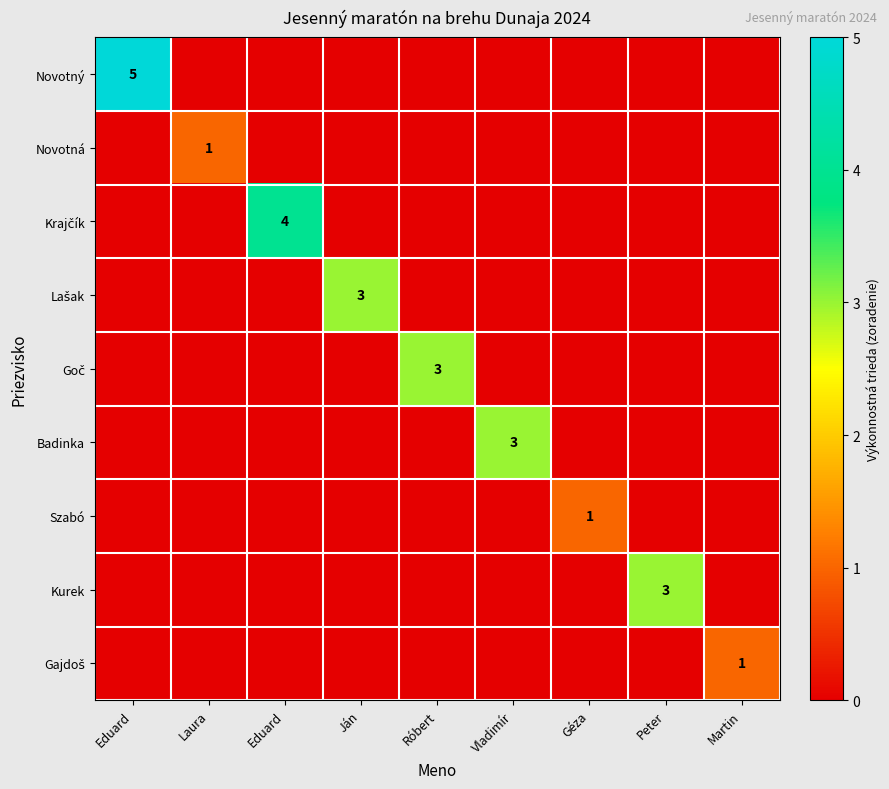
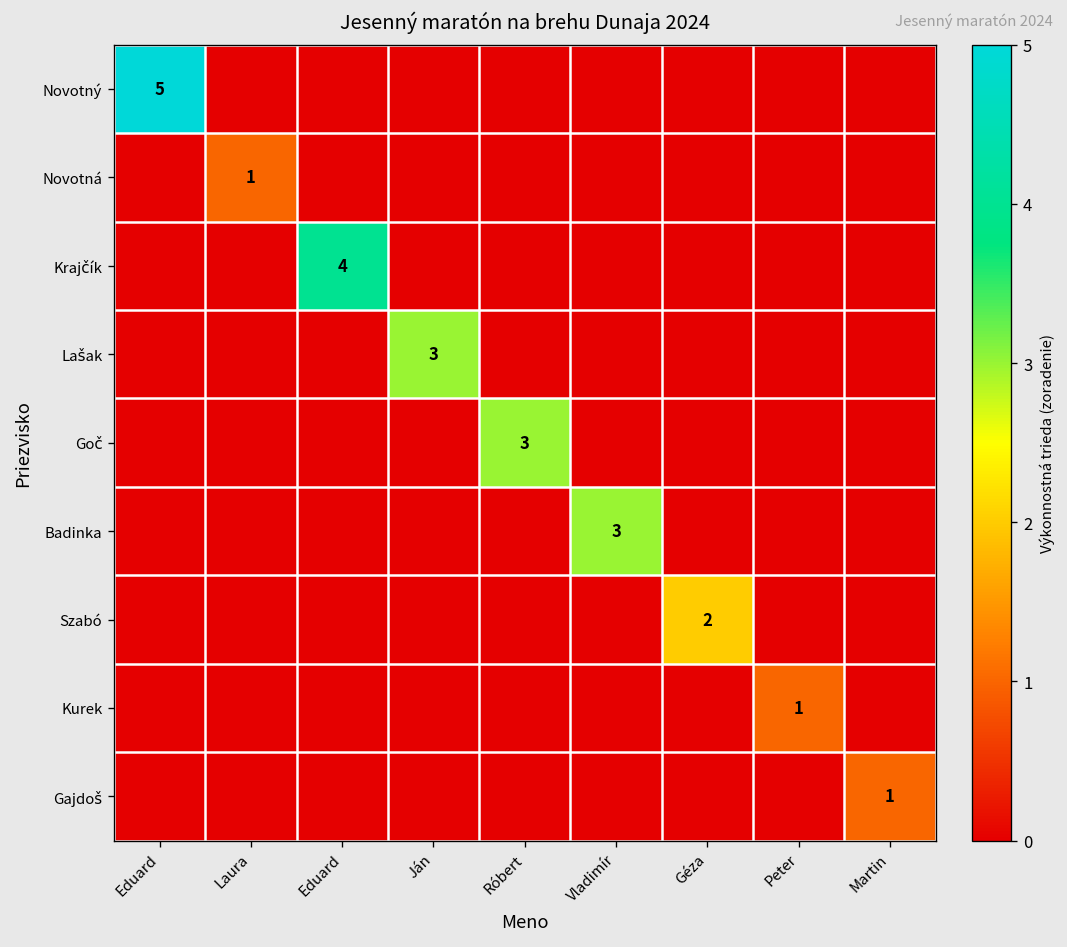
  {
    "Novotná": {
      "Laura": 1
    },
    "Lašak": {
      "Ján": 3
    },
    "Goč": {
      "Róbert": 3
    },
    "Badinka": {
      "Vladimír": 3
    },
    "Szabó": {
-     "Géza": 1
+     "Géza": 2
    },
    "Kurek": {
-     "Peter": 3
+     "Peter": 1
    },
    "Gajdoš": {
      "Martin": 1
    }
  }
